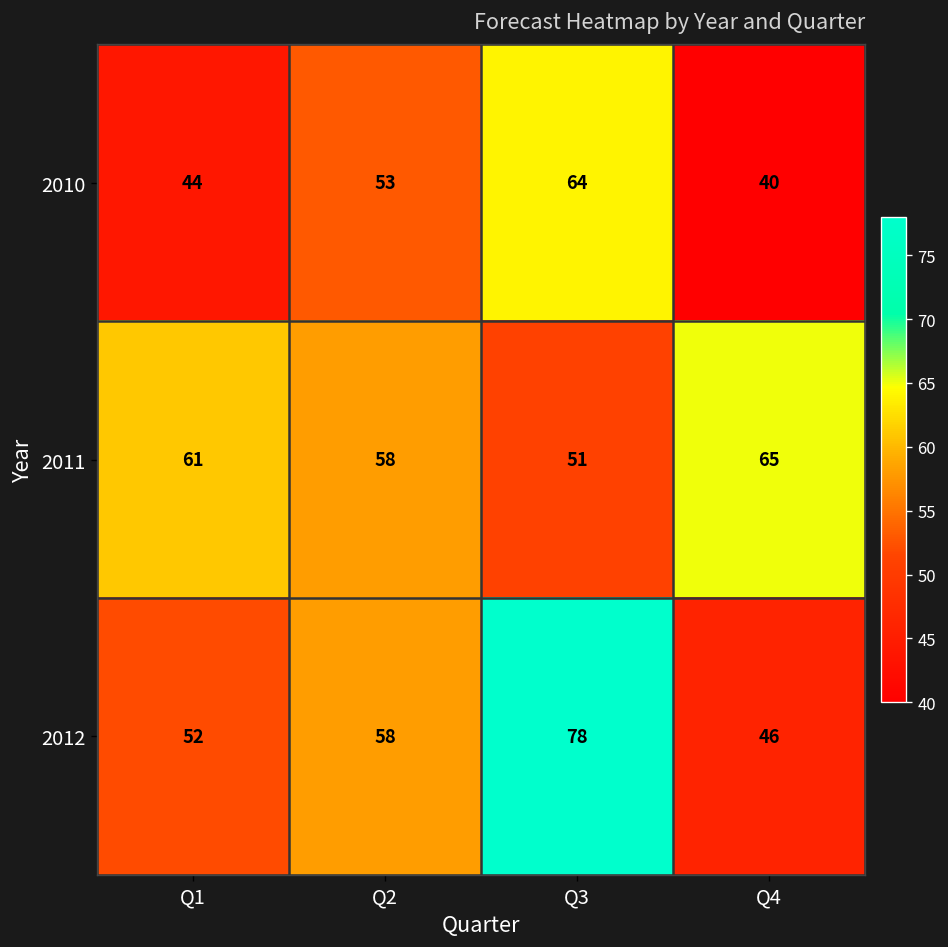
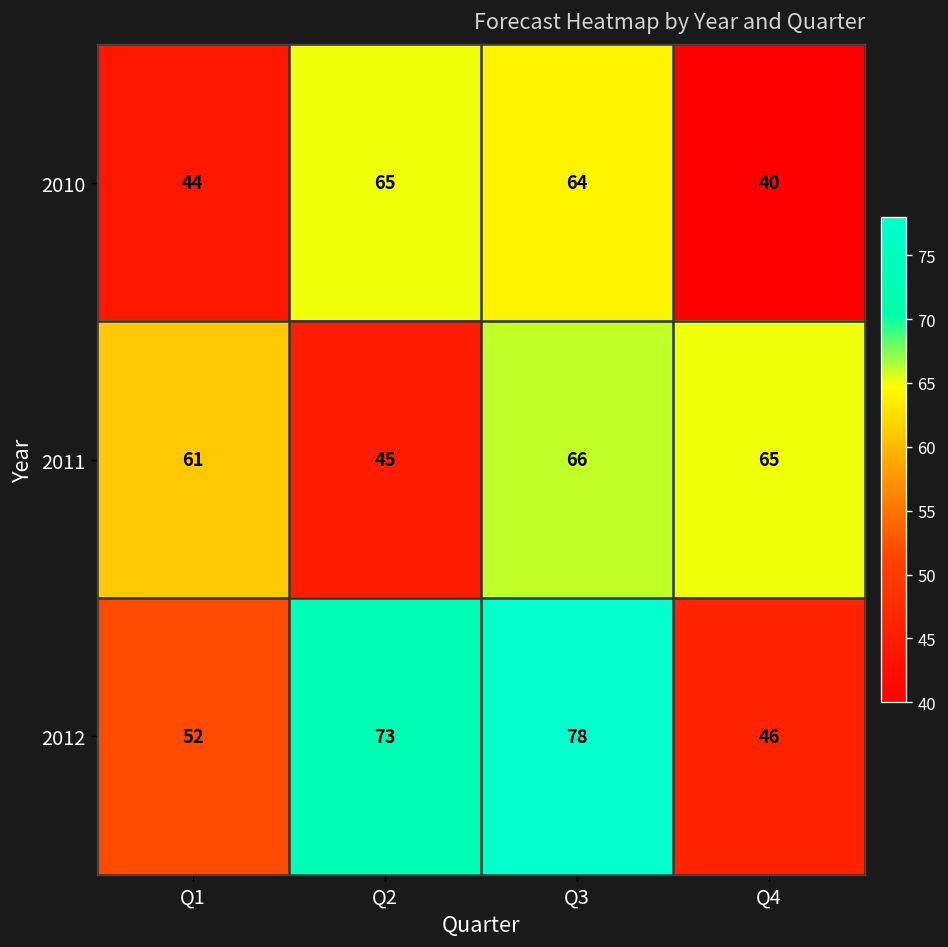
  {
    "2010": {
      "Q1": 44,
-     "Q2": 53,
+     "Q2": 65,
      "Q3": 64,
      "Q4": 40
    },
    "2011": {
      "Q1": 61,
-     "Q2": 58,
-     "Q3": 51,
+     "Q2": 45,
+     "Q3": 66,
      "Q4": 65
    },
    "2012": {
      "Q1": 52,
-     "Q2": 58,
+     "Q2": 73,
      "Q3": 78,
      "Q4": 46
    }
  }
